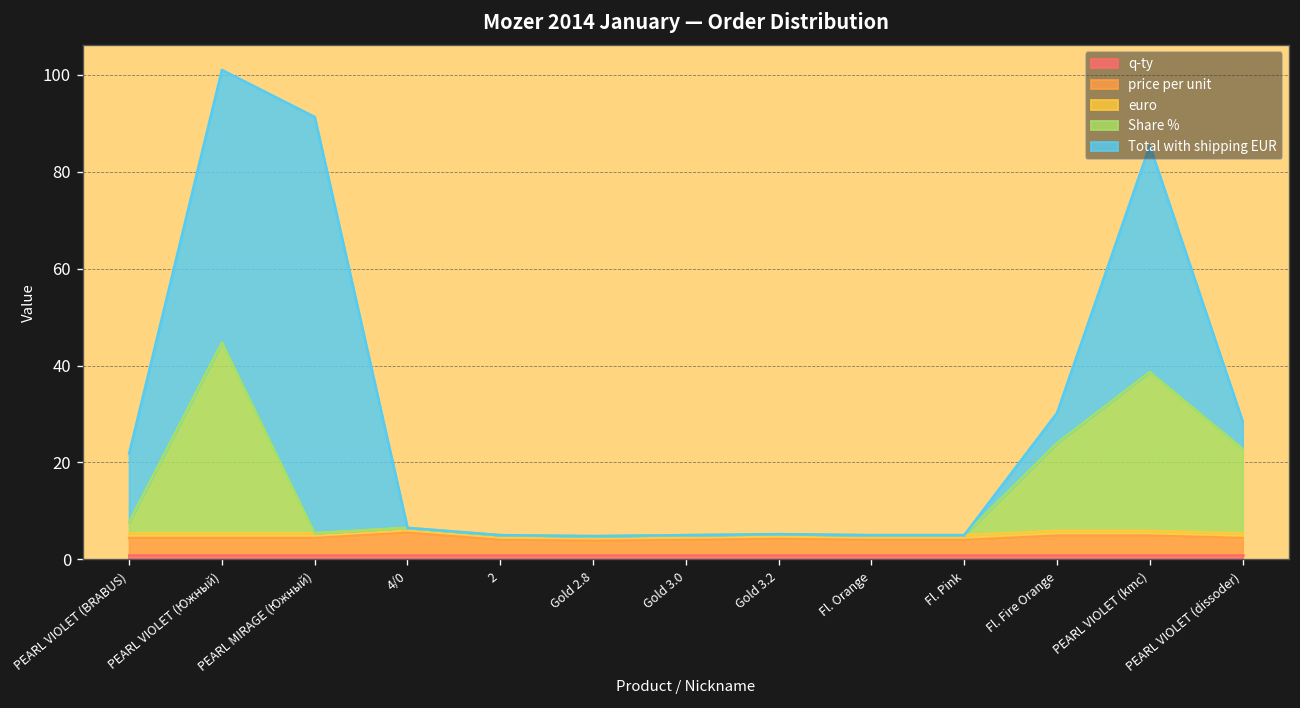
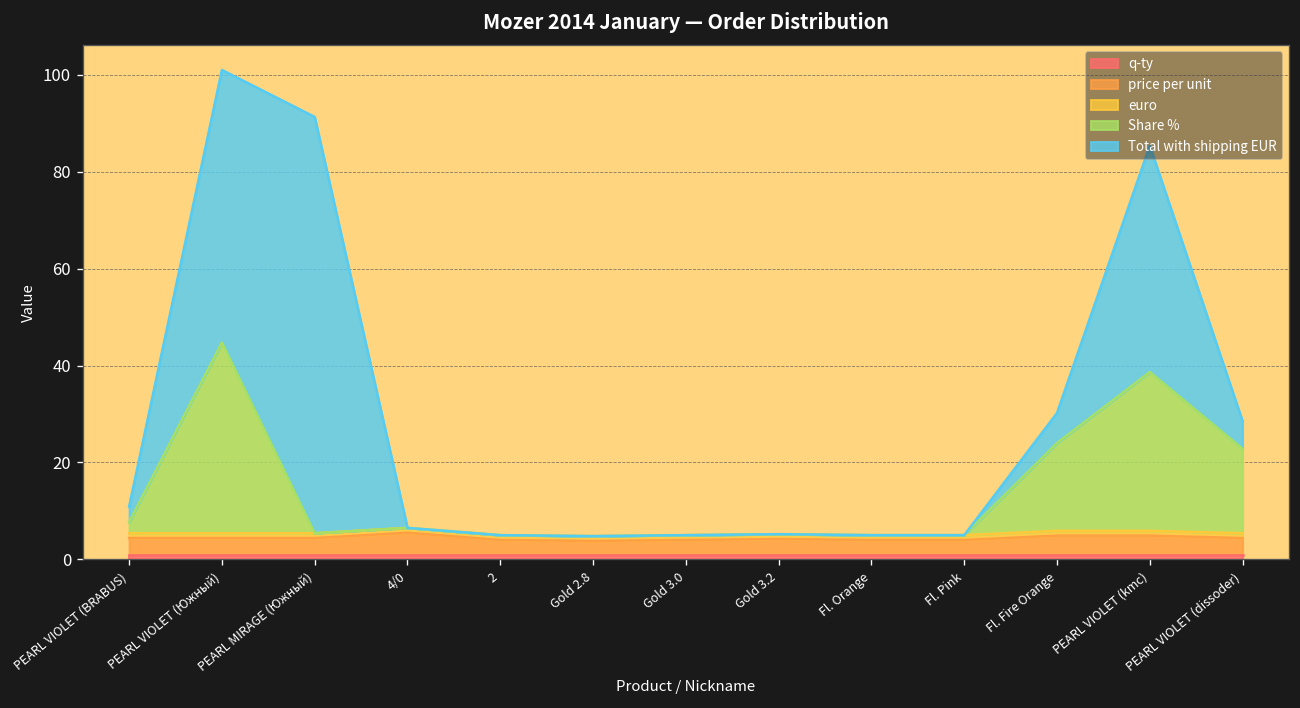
  {
    "q-ty": {
      "PEARL VIOLET (BRABUS)": 1,
      "PEARL VIOLET (Южный)": 1,
      "PEARL MIRAGE (Южный)": 1,
      "4/0": 1,
      "2": 1,
      "Gold 2.8": 1,
      "Gold 3.0": 1,
      "Gold 3.2": 1,
      "Fl. Orange": 1,
      "Fl. Pink": 1,
      "Fl. Fire Orange": 1,
      "PEARL VIOLET (kmc)": 1,
      "PEARL VIOLET (dissoder)": 1
    },
    "Share %": {
      "PEARL VIOLET (BRABUS)": 2,
      "PEARL VIOLET (Южный)": 39,
      "Fl. Fire Orange": 18,
      "PEARL VIOLET (kmc)": 33,
      "PEARL VIOLET (dissoder)": 17
    },
    "Total with shipping EUR": {
-     "PEARL VIOLET (BRABUS)": 14,
+     "PEARL VIOLET (BRABUS)": 3,
      "PEARL VIOLET (Южный)": 56,
      "PEARL MIRAGE (Южный)": 86,
      "Fl. Fire Orange": 6,
      "PEARL VIOLET (dissoder)": 6
    }
  }
